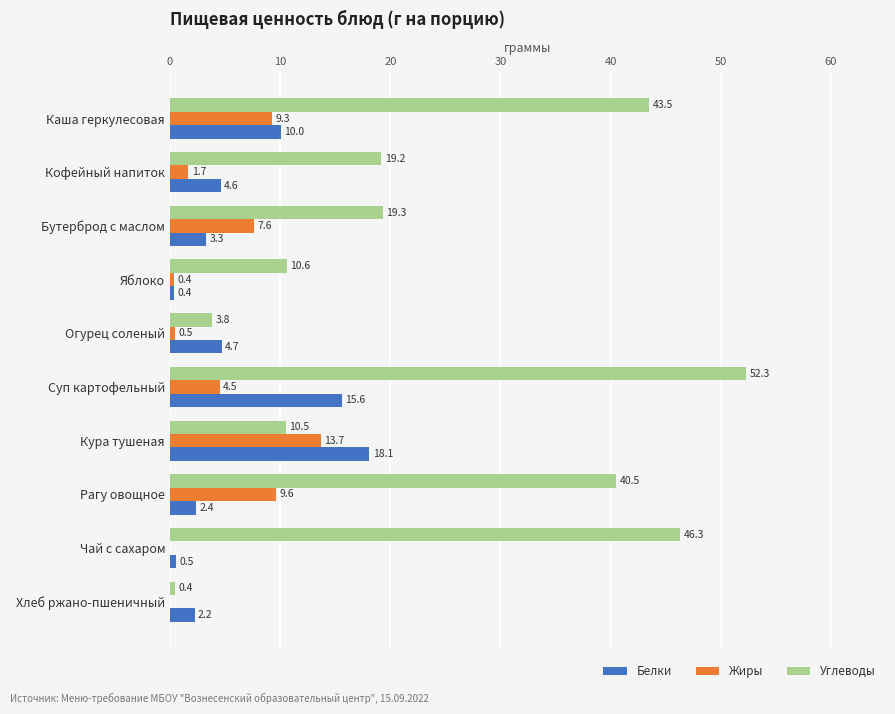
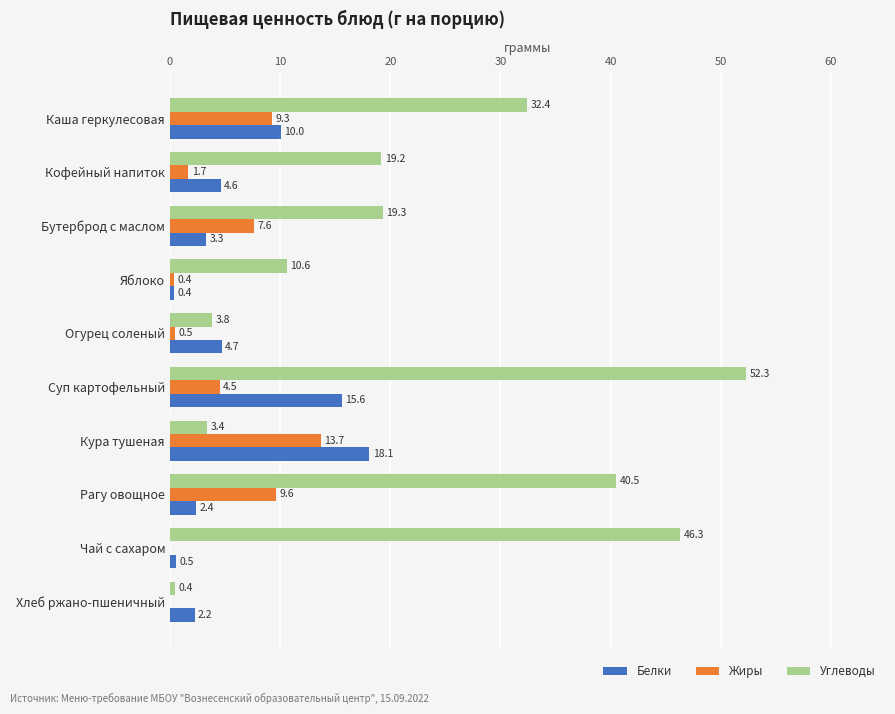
  {
    "Белки": {
      "Каша геркулесовая": 10.0,
      "Кофейный напиток": 4.6,
      "Бутерброд с маслом": 3.3,
      "Яблоко": 0.4,
      "Огурец соленый": 4.7,
      "Суп картофельный": 15.6,
      "Кура тушеная": 18.1,
      "Рагу овощное": 2.4,
      "Чай с сахаром": 0.5,
      "Хлеб ржано-пшеничный": 2.2
    },
    "Жиры": {
      "Каша геркулесовая": 9.3,
      "Кофейный напиток": 1.7,
      "Бутерброд с маслом": 7.6,
      "Яблоко": 0.4,
      "Огурец соленый": 0.5,
      "Суп картофельный": 4.5,
      "Кура тушеная": 13.7,
      "Рагу овощное": 9.6
    },
    "Углеводы": {
-     "Каша геркулесовая": 43.5,
+     "Каша геркулесовая": 32.4,
      "Кофейный напиток": 19.2,
      "Бутерброд с маслом": 19.3,
      "Яблоко": 10.6,
      "Огурец соленый": 3.8,
      "Суп картофельный": 52.3,
-     "Кура тушеная": 10.5,
+     "Кура тушеная": 3.4,
      "Рагу овощное": 40.5,
      "Чай с сахаром": 46.3,
      "Хлеб ржано-пшеничный": 0.4
    }
  }
